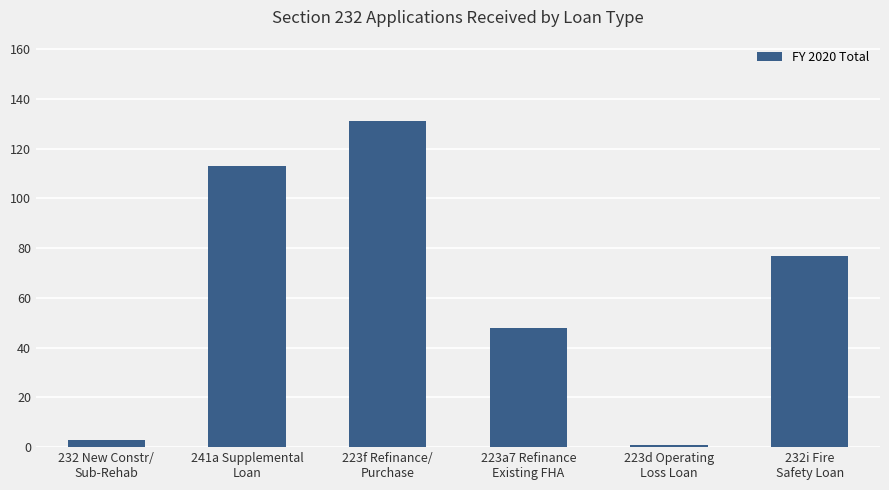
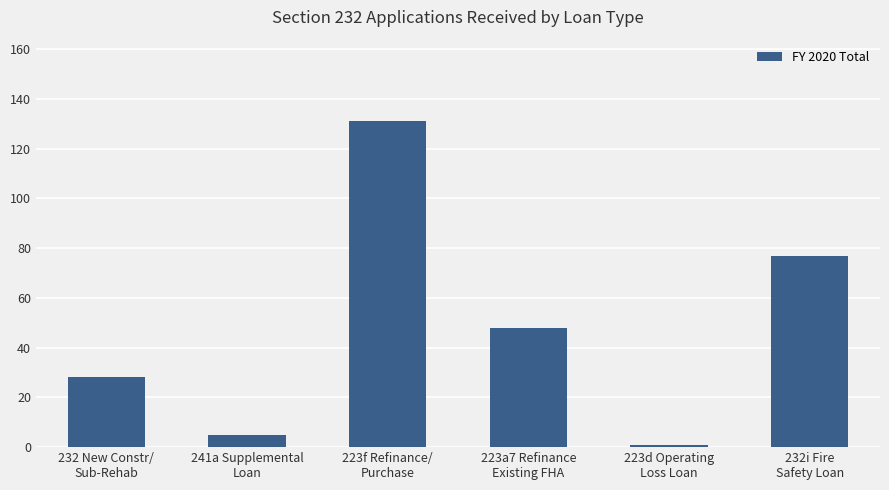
  {
-   "232 New Constr/ Sub-Rehab": 3,
-   "241a Supplemental Loan": 113,
+   "232 New Constr/ Sub-Rehab": 28,
+   "241a Supplemental Loan": 5,
    "223f Refinance/ Purchase": 131,
    "223a7 Refinance Existing FHA": 48,
    "232i Fire Safety Loan": 77
  }
